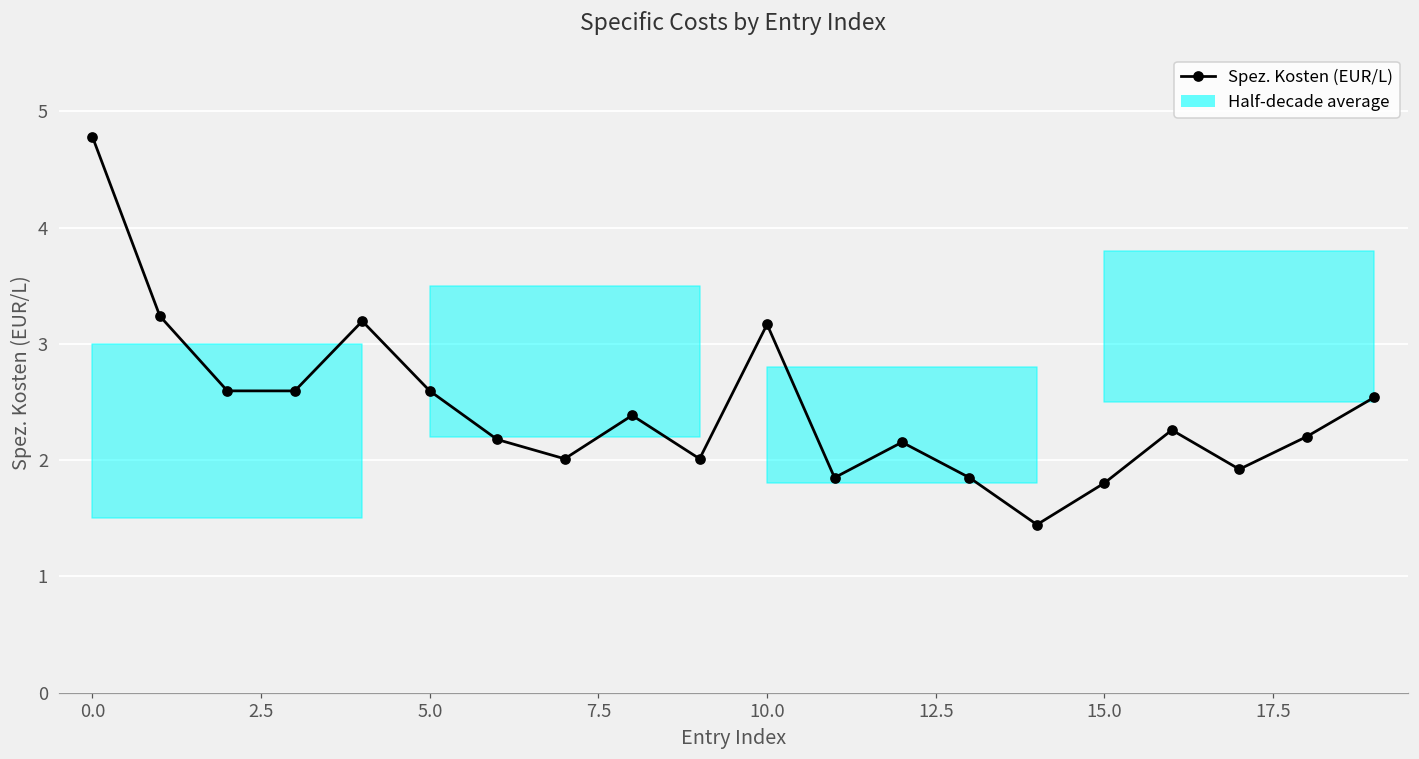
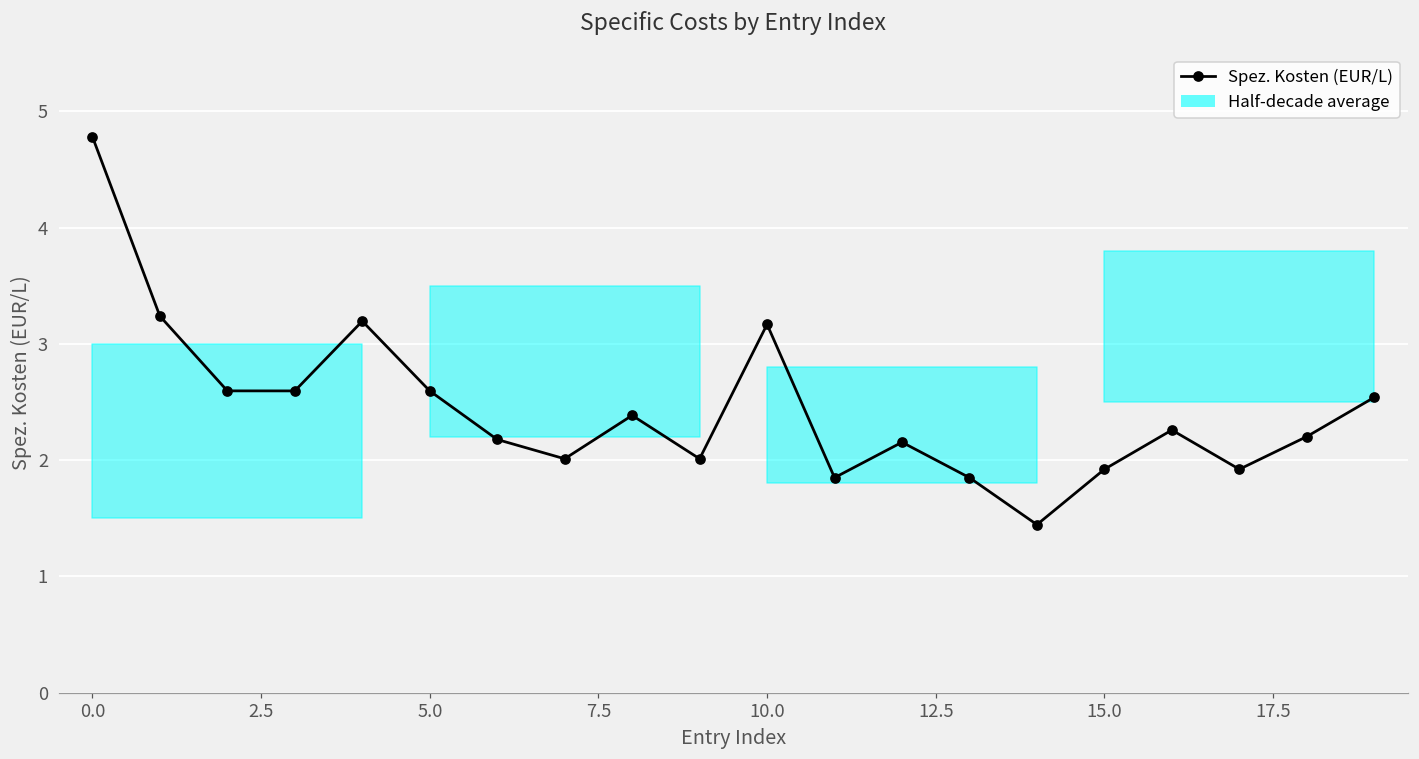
  {
    "Spez. Kosten (EUR/L)": {
      "0.0": 4.78,
      "5.0": 2.60,
      "10.0": 3.17,
-     "15.0": 1.80
+     "15.0": 1.92
    }
  }
